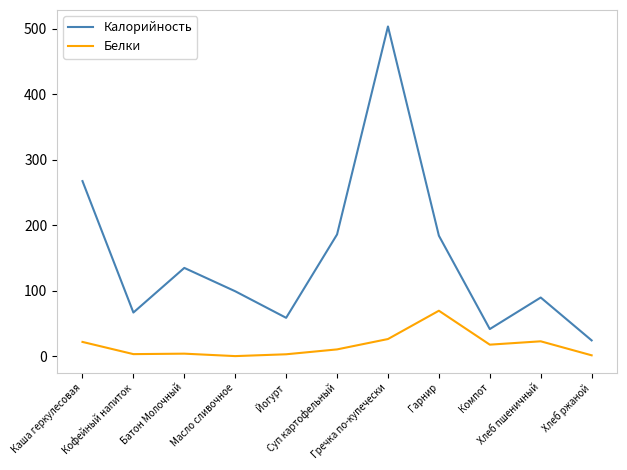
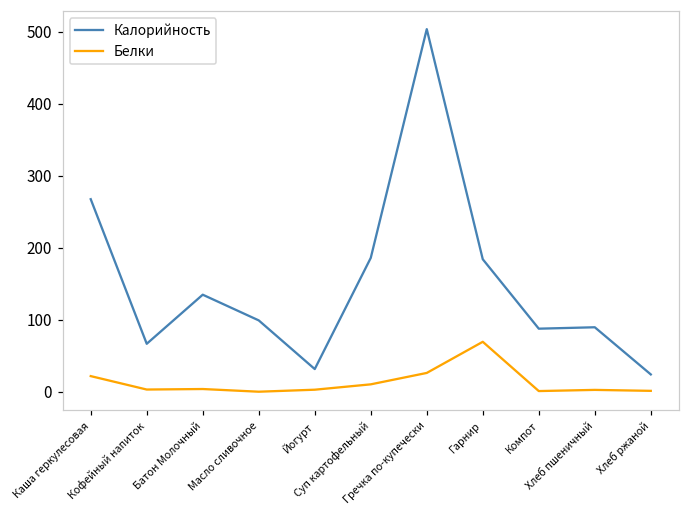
  {
    "Калорийность": {
      "Каша геркулесовая": 270,
      "Кофейный напиток": 70,
      "Батон Молочный": 130,
      "Масло сливочное": 100,
-     "Йогурт": 60,
+     "Йогурт": 30,
      "Суп картофельный": 190,
      "Гречка по-купечески": 500,
      "Гарнир": 180,
-     "Компот": 40,
+     "Компот": 90,
      "Хлеб пшеничный": 90,
      "Хлеб ржаной": 20
    },
    "Белки": {
      "Каша геркулесовая": 20,
      "Кофейный напиток": 0,
      "Батон Молочный": 0,
      "Масло сливочное": 0,
      "Йогурт": 0,
      "Суп картофельный": 10,
      "Гречка по-купечески": 30,
      "Гарнир": 70,
-     "Компот": 20,
-     "Хлеб пшеничный": 20,
+     "Компот": 0,
+     "Хлеб пшеничный": 0,
      "Хлеб ржаной": 0
    }
  }
